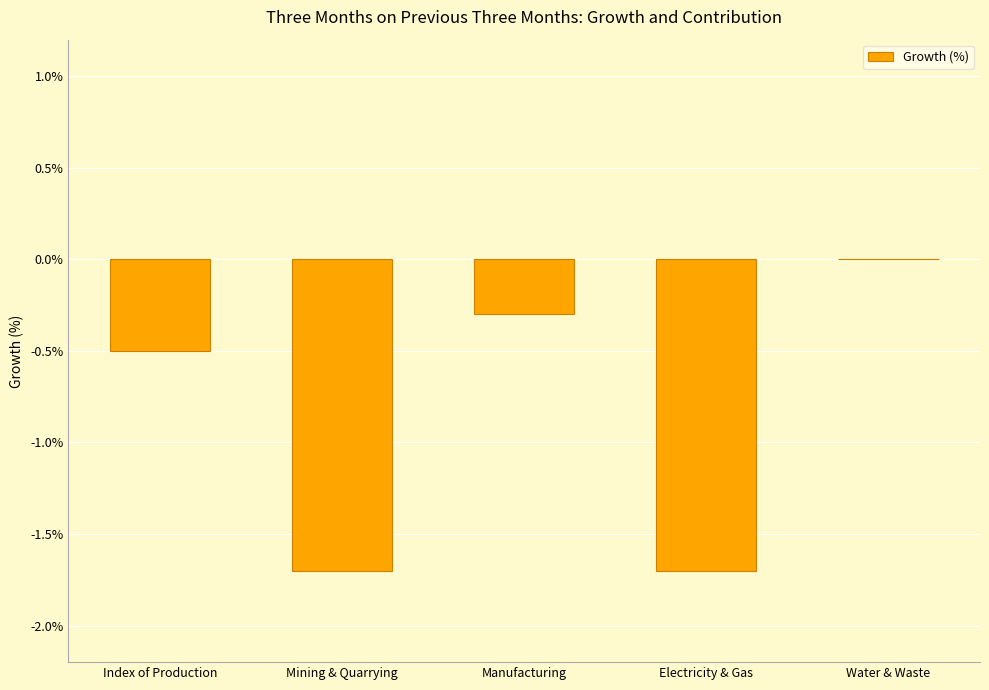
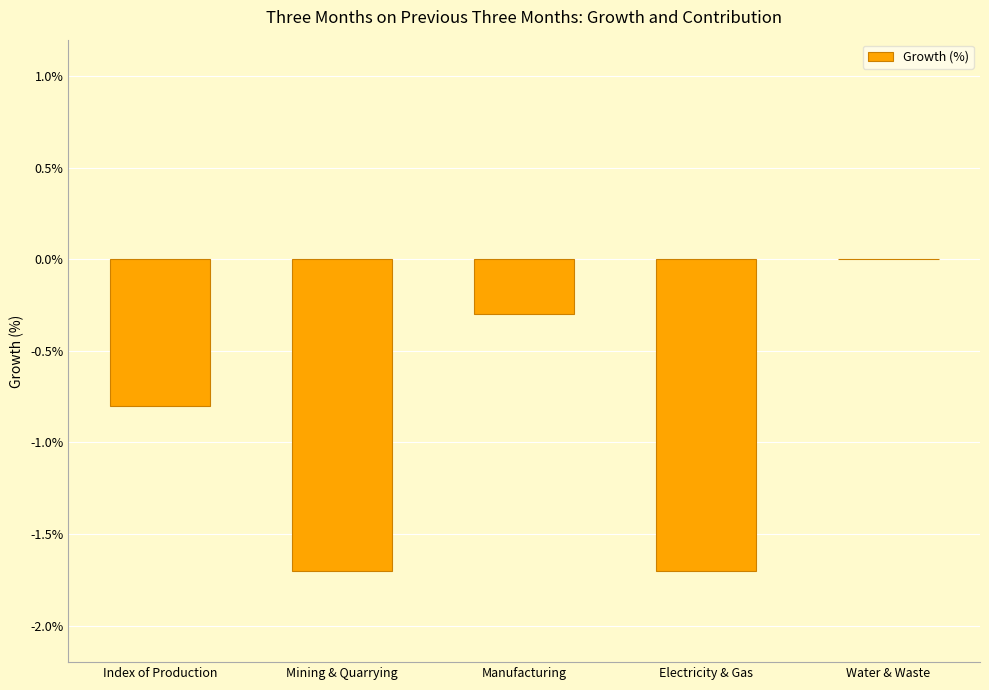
  {
-   "Index of Production": "-0.5%",
+   "Index of Production": "-0.8%",
    "Mining & Quarrying": "-1.7%",
    "Manufacturing": "-0.3%",
    "Electricity & Gas": "-1.7%",
    "Water & Waste": "0.0%"
  }
